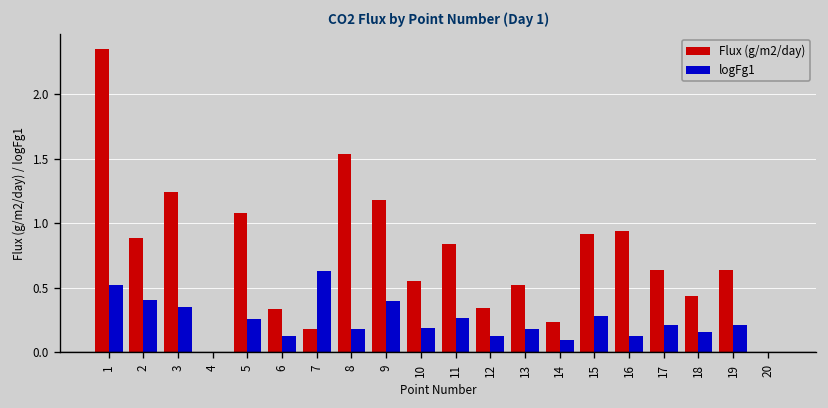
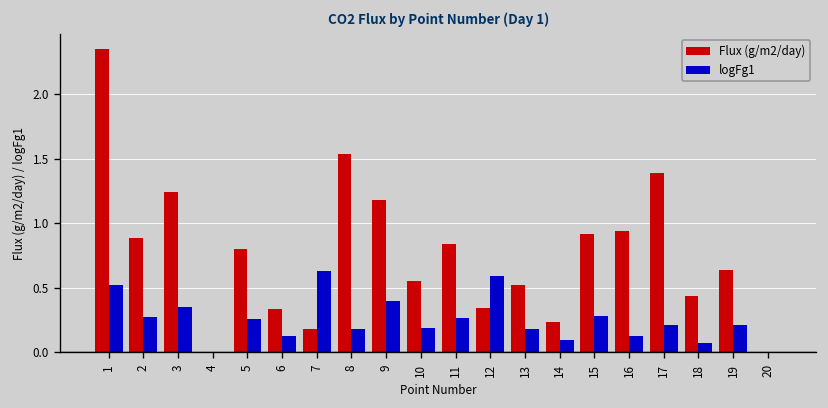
  {
    "Flux (g/m2/day)": {
      "1": 2.34,
      "2": 0.89,
      "3": 1.24,
      "4": 0.00,
-     "5": 1.08,
+     "5": 0.80,
      "6": 0.33,
      "7": 0.18,
      "8": 1.54,
      "9": 1.18,
      "10": 0.55,
      "11": 0.84,
      "12": 0.34,
      "13": 0.52,
      "14": 0.24,
      "15": 0.92,
      "16": 0.94,
-     "17": 0.64,
+     "17": 1.39,
      "18": 0.44,
      "19": 0.63,
      "20": 0.00
    },
    "logFg1": {
      "1": 0.52,
-     "2": 0.41,
+     "2": 0.28,
      "3": 0.35,
      "4": 0.00,
      "5": 0.26,
      "6": 0.12,
      "7": 0.63,
      "8": 0.18,
      "9": 0.40,
      "10": 0.19,
      "11": 0.26,
-     "12": 0.13,
+     "12": 0.59,
      "13": 0.18,
      "14": 0.09,
      "15": 0.28,
      "16": 0.12,
      "17": 0.21,
-     "18": 0.16,
+     "18": 0.07,
      "19": 0.21,
      "20": 0.00
    }
  }
